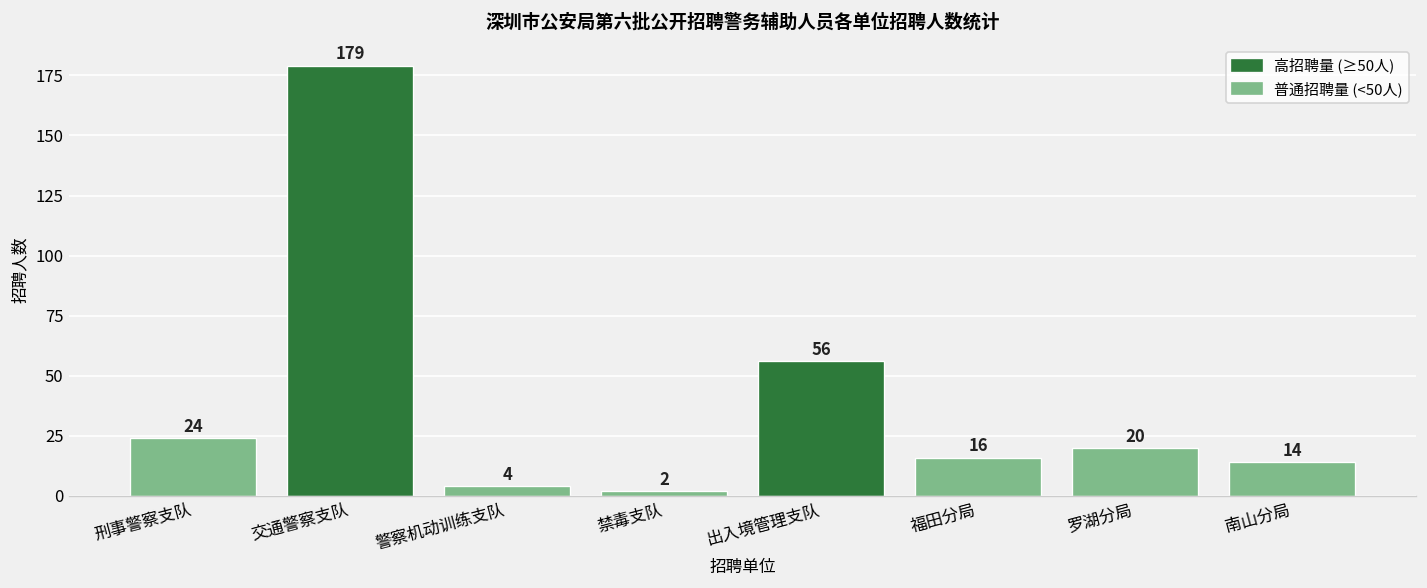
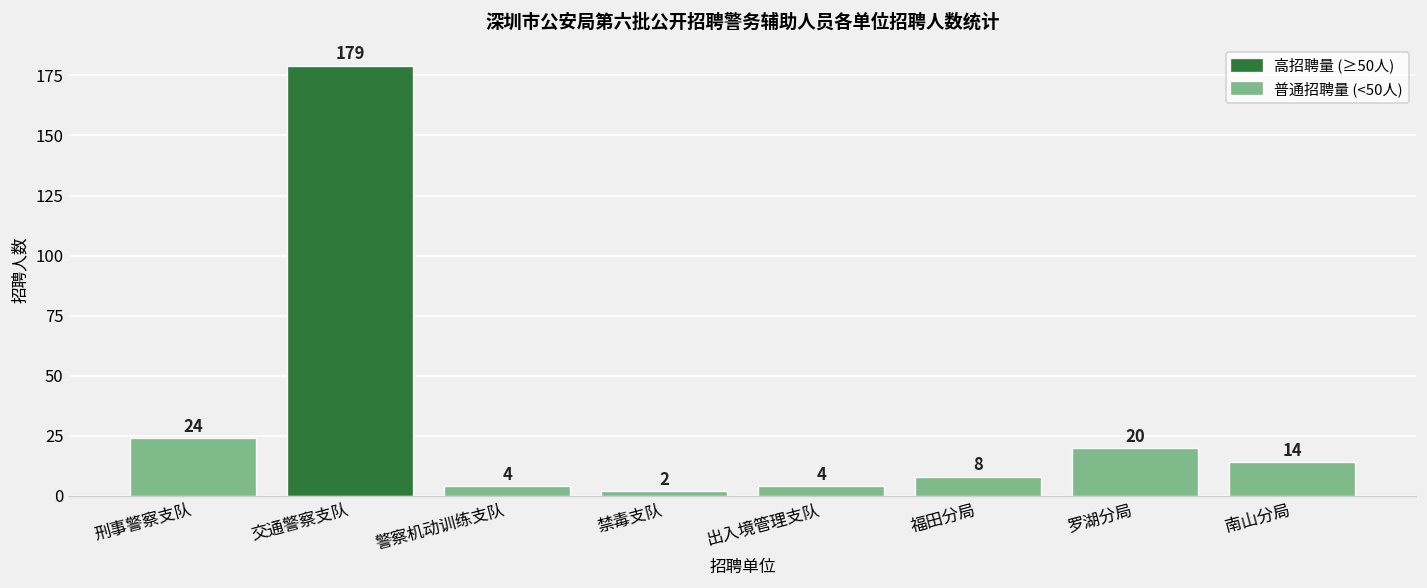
  {
    "刑事警察支队": 24,
    "交通警察支队": 179,
    "警察机动训练支队": 4,
    "禁毒支队": 2,
-   "出入境管理支队": 56,
-   "福田分局": 16,
+   "出入境管理支队": 4,
+   "福田分局": 8,
    "罗湖分局": 20,
    "南山分局": 14
  }
